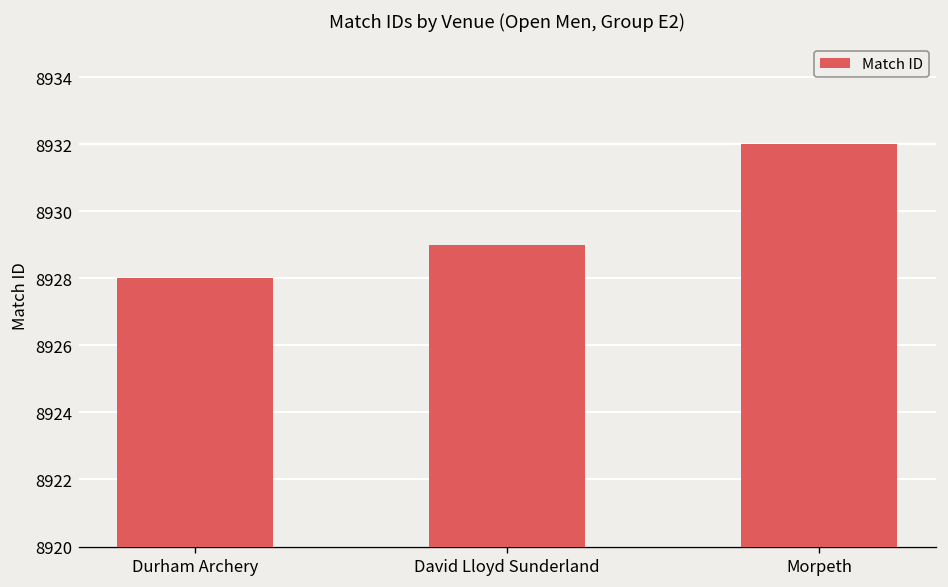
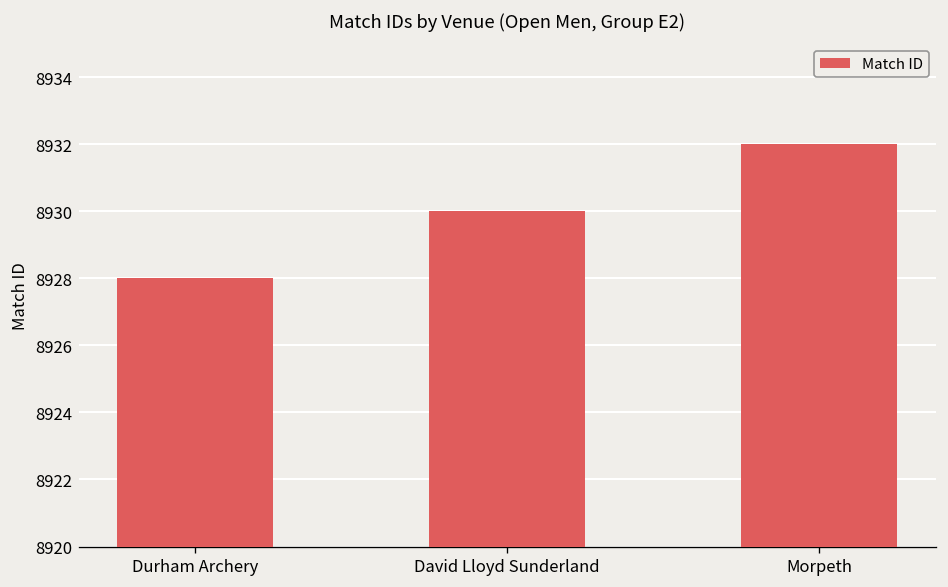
  {
    "Durham Archery": 8928,
-   "David Lloyd Sunderland": 8929,
+   "David Lloyd Sunderland": 8930,
    "Morpeth": 8932
  }
